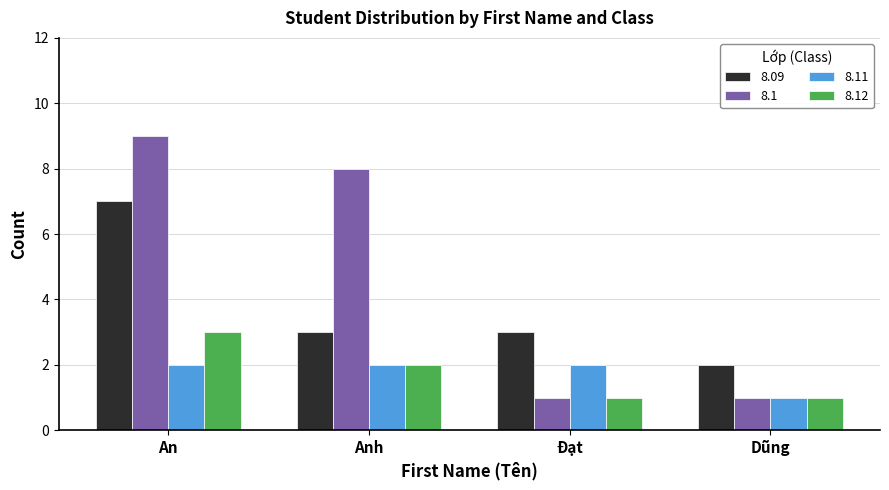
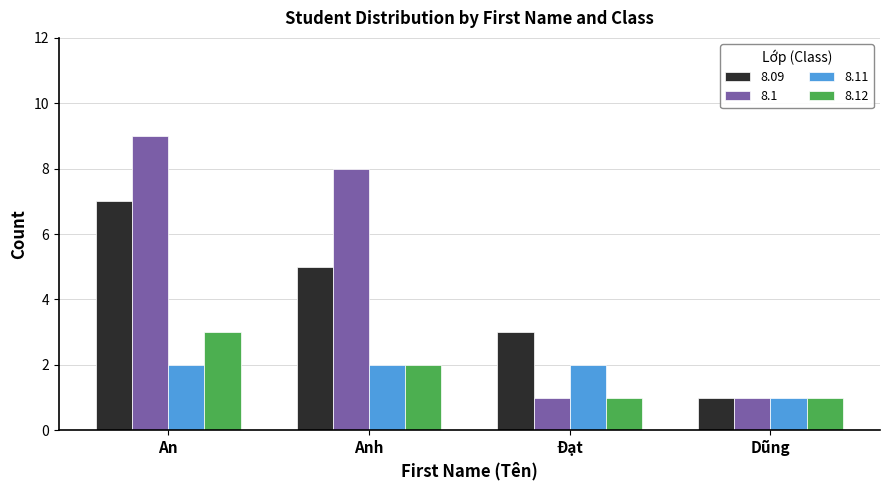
  {
    "8.09": {
      "An": 7,
-     "Anh": 3,
+     "Anh": 5,
      "Đạt": 3,
-     "Dũng": 2
+     "Dũng": 1
    },
    "8.1": {
      "An": 9,
      "Anh": 8,
      "Đạt": 1,
      "Dũng": 1
    },
    "8.11": {
      "An": 2,
      "Anh": 2,
      "Đạt": 2,
      "Dũng": 1
    },
    "8.12": {
      "An": 3,
      "Anh": 2,
      "Đạt": 1,
      "Dũng": 1
    }
  }
